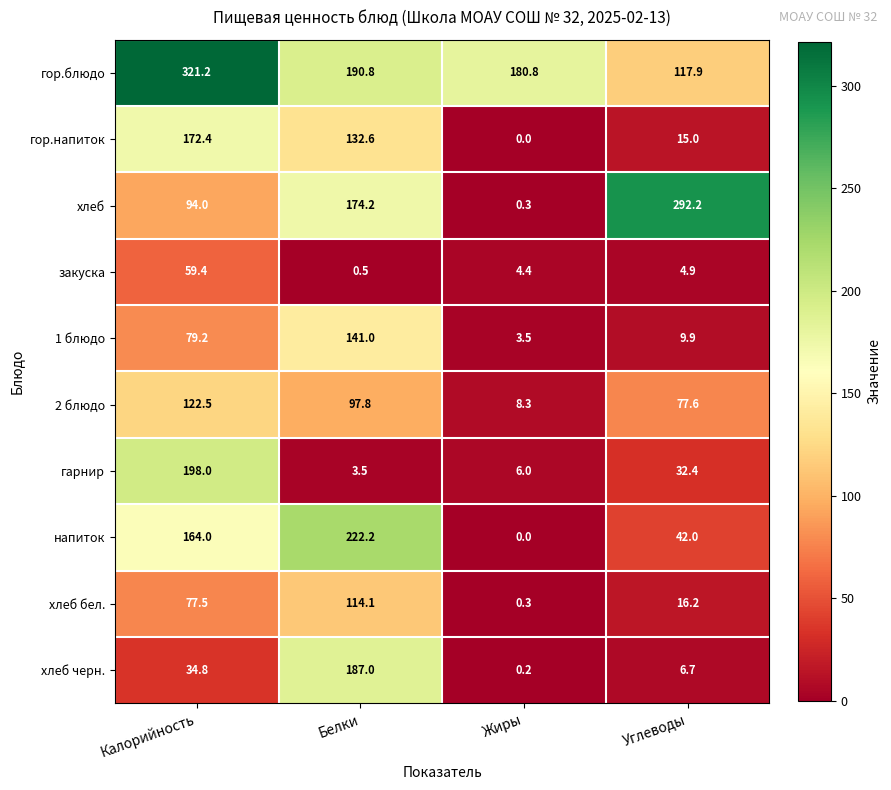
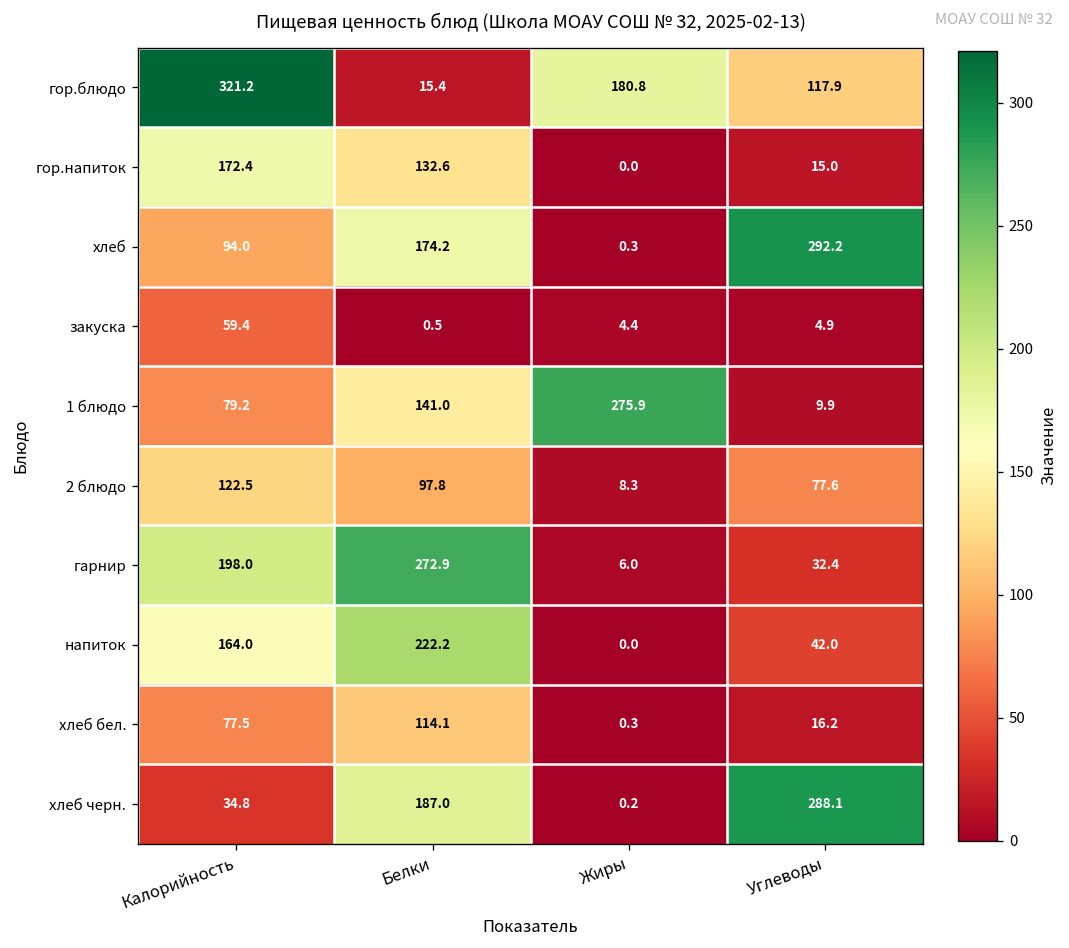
  {
    "гор.блюдо": {
      "Калорийность": 321.2,
-     "Белки": 190.8,
+     "Белки": 15.4,
      "Жиры": 180.8,
      "Углеводы": 117.9
    },
    "гор.напиток": {
      "Калорийность": 172.4,
      "Белки": 132.6,
      "Жиры": 0.0,
      "Углеводы": 15.0
    },
    "хлеб": {
      "Калорийность": 94.0,
      "Белки": 174.2,
      "Жиры": 0.3,
      "Углеводы": 292.2
    },
    "закуска": {
      "Калорийность": 59.4,
      "Белки": 0.5,
      "Жиры": 4.4,
      "Углеводы": 4.9
    },
    "1 блюдо": {
      "Калорийность": 79.2,
      "Белки": 141.0,
-     "Жиры": 3.5,
+     "Жиры": 275.9,
      "Углеводы": 9.9
    },
    "2 блюдо": {
      "Калорийность": 122.5,
      "Белки": 97.8,
      "Жиры": 8.3,
      "Углеводы": 77.6
    },
    "гарнир": {
      "Калорийность": 198.0,
-     "Белки": 3.5,
+     "Белки": 272.9,
      "Жиры": 6.0,
      "Углеводы": 32.4
    },
    "напиток": {
      "Калорийность": 164.0,
      "Белки": 222.2,
      "Жиры": 0.0,
      "Углеводы": 42.0
    },
    "хлеб бел.": {
      "Калорийность": 77.5,
      "Белки": 114.1,
      "Жиры": 0.3,
      "Углеводы": 16.2
    },
    "хлеб черн.": {
      "Калорийность": 34.8,
      "Белки": 187.0,
      "Жиры": 0.2,
-     "Углеводы": 6.7
+     "Углеводы": 288.1
    }
  }
